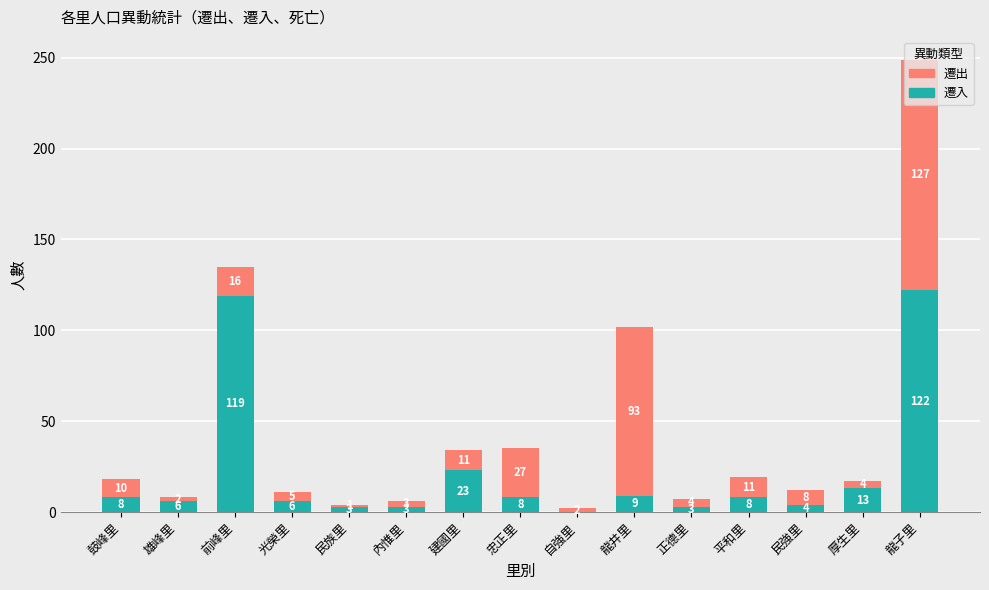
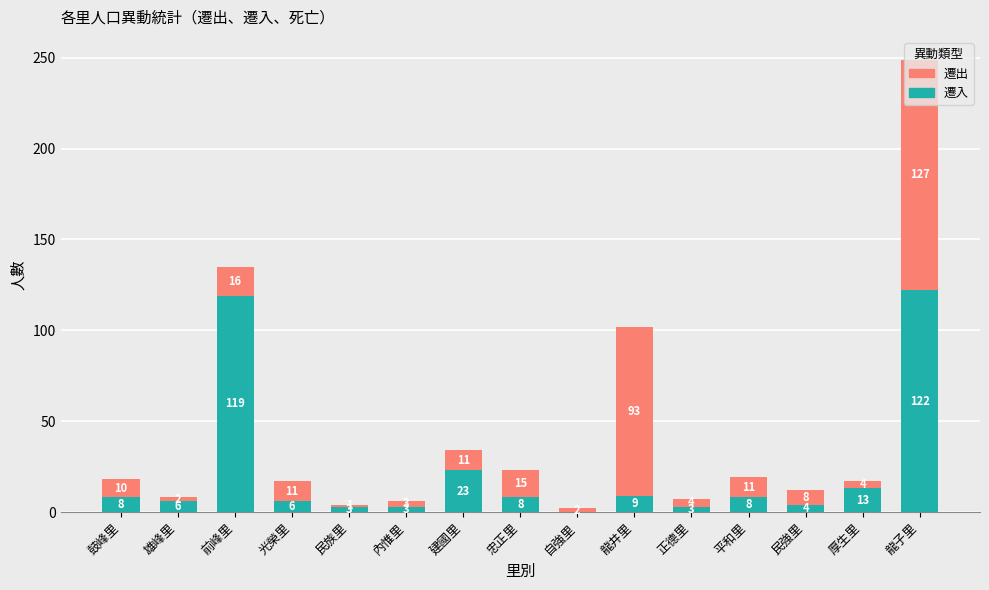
  {
    "遷入": {
      "鼓峰里": 8,
      "前峰里": 119,
      "光榮里": 6,
      "建國里": 23,
      "忠正里": 8,
      "龍井里": 9,
      "平和里": 8,
      "厚生里": 13,
      "龍子里": 122
    },
    "遷出": {
      "鼓峰里": 10,
      "前峰里": 16,
-     "光榮里": 5,
+     "光榮里": 11,
      "建國里": 11,
-     "忠正里": 27,
+     "忠正里": 15,
      "龍井里": 93,
      "平和里": 11,
      "厚生里": 4
    }
  }
